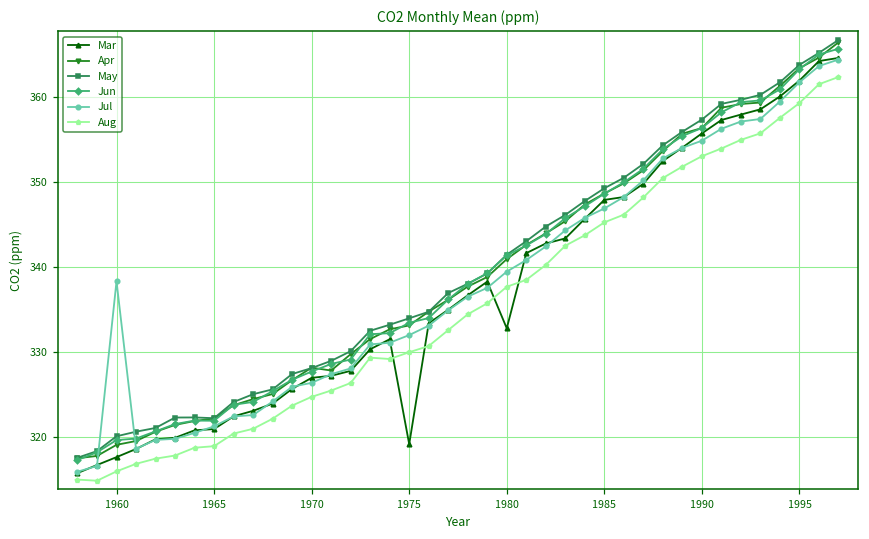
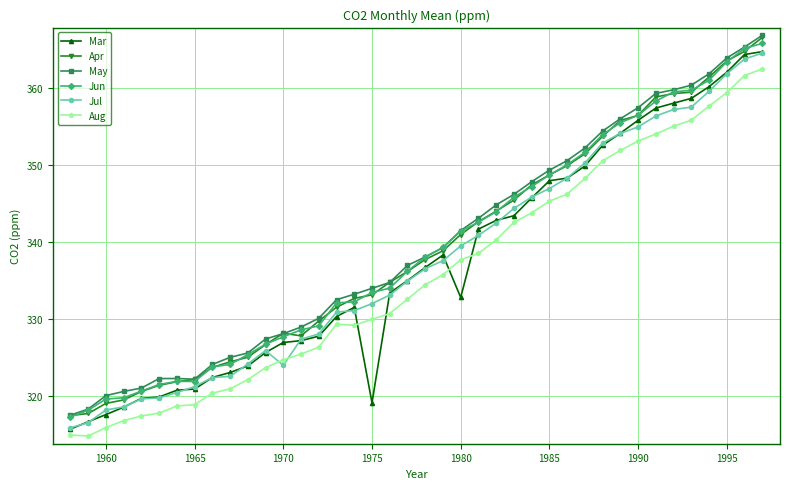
  {
    "Mar": {
      "1960": 318,
      "1970": 327,
      "1975": 319,
      "1980": 333,
      "1985": 348,
      "1990": 356
    },
    "Jul": {
-     "1960": 338,
-     "1970": 326,
+     "1960": 318,
+     "1970": 324,
      "1975": 332,
      "1980": 339,
      "1985": 347,
      "1990": 355
    },
    "Aug": {
      "1960": 316,
      "1965": 319,
      "1970": 325,
      "1975": 330,
      "1980": 338,
      "1985": 345,
      "1990": 353,
      "1995": 359
    }
  }
